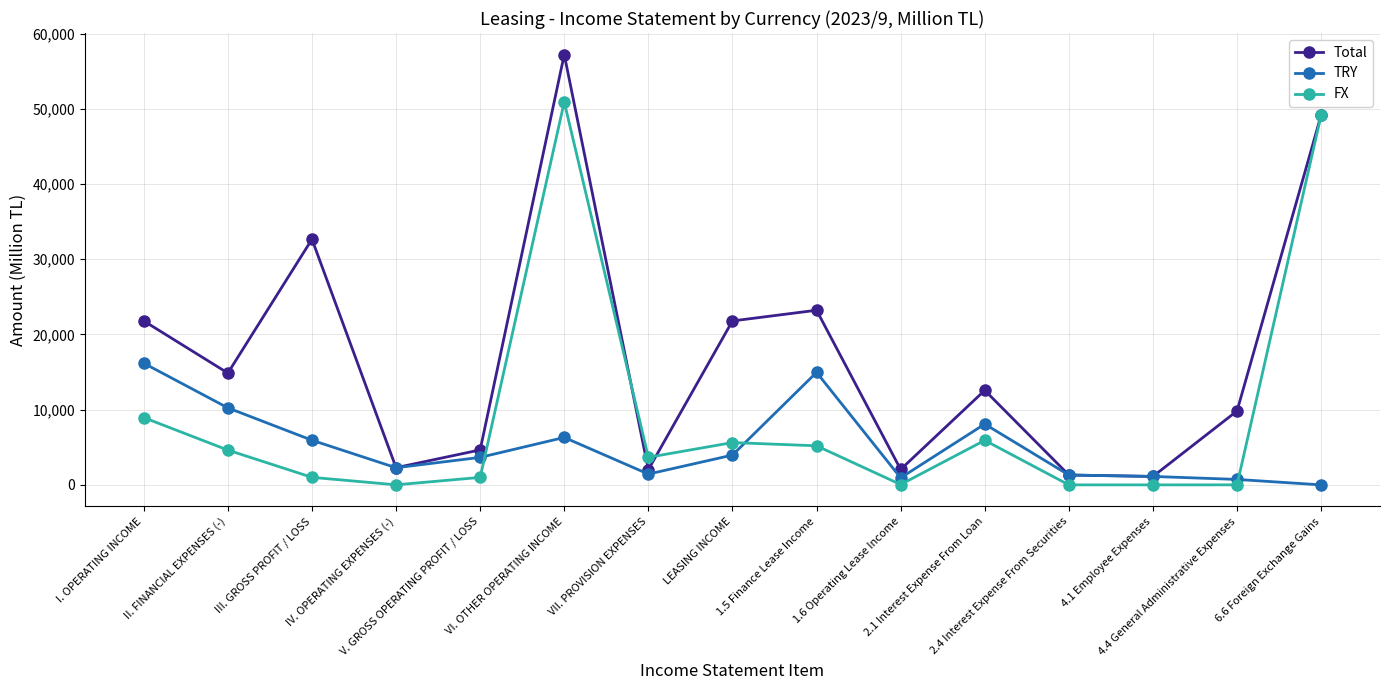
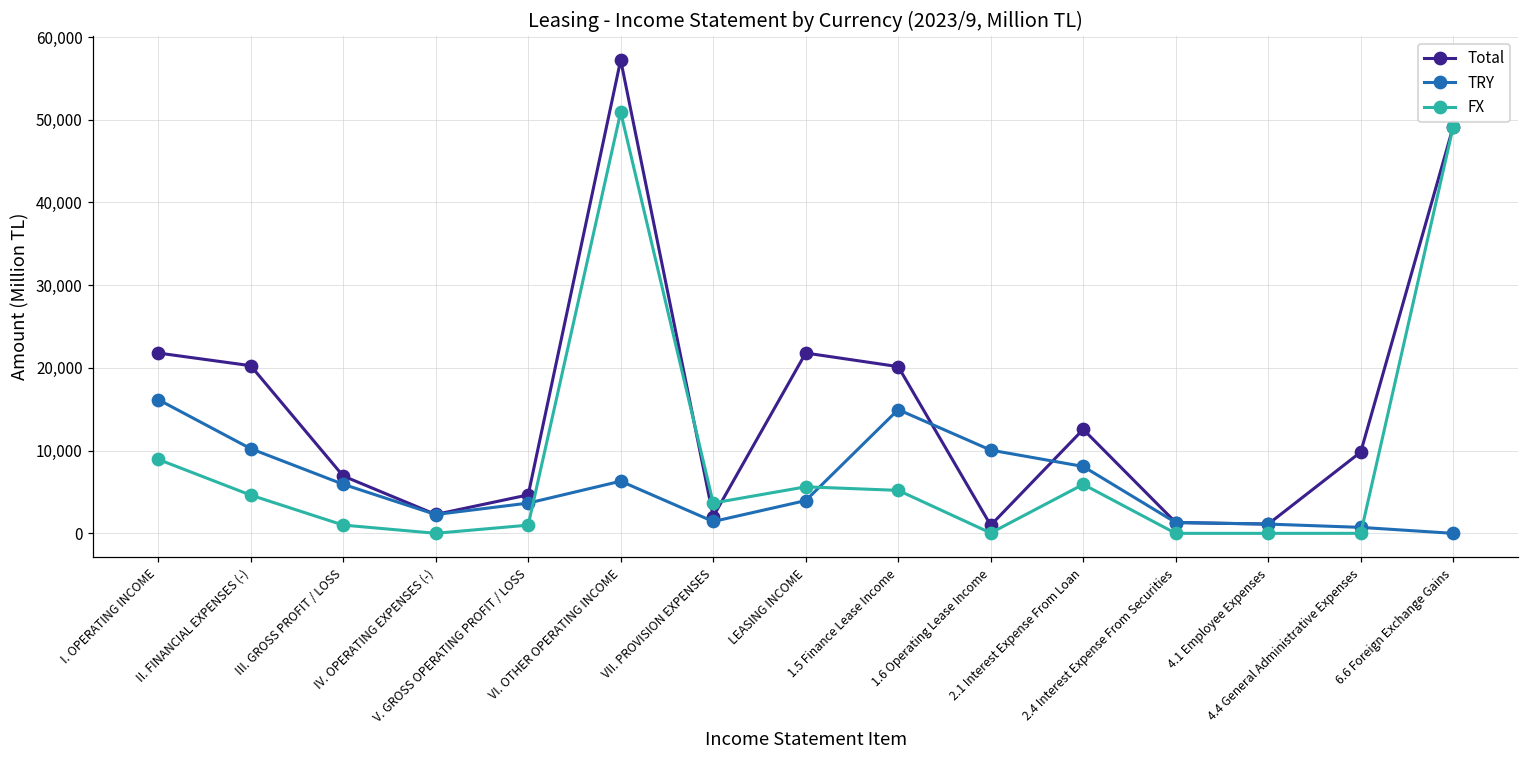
  {
    "Total": {
      "I. OPERATING INCOME": "22,000",
-     "II. FINANCIAL EXPENSES (-)": "15,000",
-     "III. GROSS PROFIT / LOSS": "33,000",
+     "II. FINANCIAL EXPENSES (-)": "20,000",
+     "III. GROSS PROFIT / LOSS": "7,000",
      "V. GROSS OPERATING PROFIT / LOSS": "5,000",
      "VI. OTHER OPERATING INCOME": "57,000",
      "VII. PROVISION EXPENSES": "2,000",
      "LEASING INCOME": "22,000",
-     "1.5 Finance Lease Income": "23,000",
-     "1.6 Operating Lease Income": "2,000",
+     "1.5 Finance Lease Income": "20,000",
+     "1.6 Operating Lease Income": "1,000",
      "2.1 Interest Expense From Loan": "13,000",
      "4.4 General Administrative Expenses": "10,000"
    },
    "TRY": {
      "I. OPERATING INCOME": "16,000",
      "II. FINANCIAL EXPENSES (-)": "10,000",
      "III. GROSS PROFIT / LOSS": "6,000",
      "V. GROSS OPERATING PROFIT / LOSS": "4,000",
      "VI. OTHER OPERATING INCOME": "6,000",
      "VII. PROVISION EXPENSES": "1,000",
      "LEASING INCOME": "4,000",
      "1.5 Finance Lease Income": "15,000",
-     "1.6 Operating Lease Income": "1,000",
+     "1.6 Operating Lease Income": "10,000",
      "2.1 Interest Expense From Loan": "8,000",
      "4.4 General Administrative Expenses": "1,000",
      "6.6 Foreign Exchange Gains": "0"
    },
    "FX": {
      "I. OPERATING INCOME": "9,000",
      "II. FINANCIAL EXPENSES (-)": "5,000",
      "III. GROSS PROFIT / LOSS": "1,000",
      "IV. OPERATING EXPENSES (-)": "0",
      "V. GROSS OPERATING PROFIT / LOSS": "1,000",
      "VI. OTHER OPERATING INCOME": "51,000",
      "VII. PROVISION EXPENSES": "4,000",
      "LEASING INCOME": "6,000",
      "1.5 Finance Lease Income": "5,000",
      "1.6 Operating Lease Income": "0",
      "2.1 Interest Expense From Loan": "6,000",
      "2.4 Interest Expense From Securities": "0",
      "4.1 Employee Expenses": "0",
      "4.4 General Administrative Expenses": "0"
    }
  }
